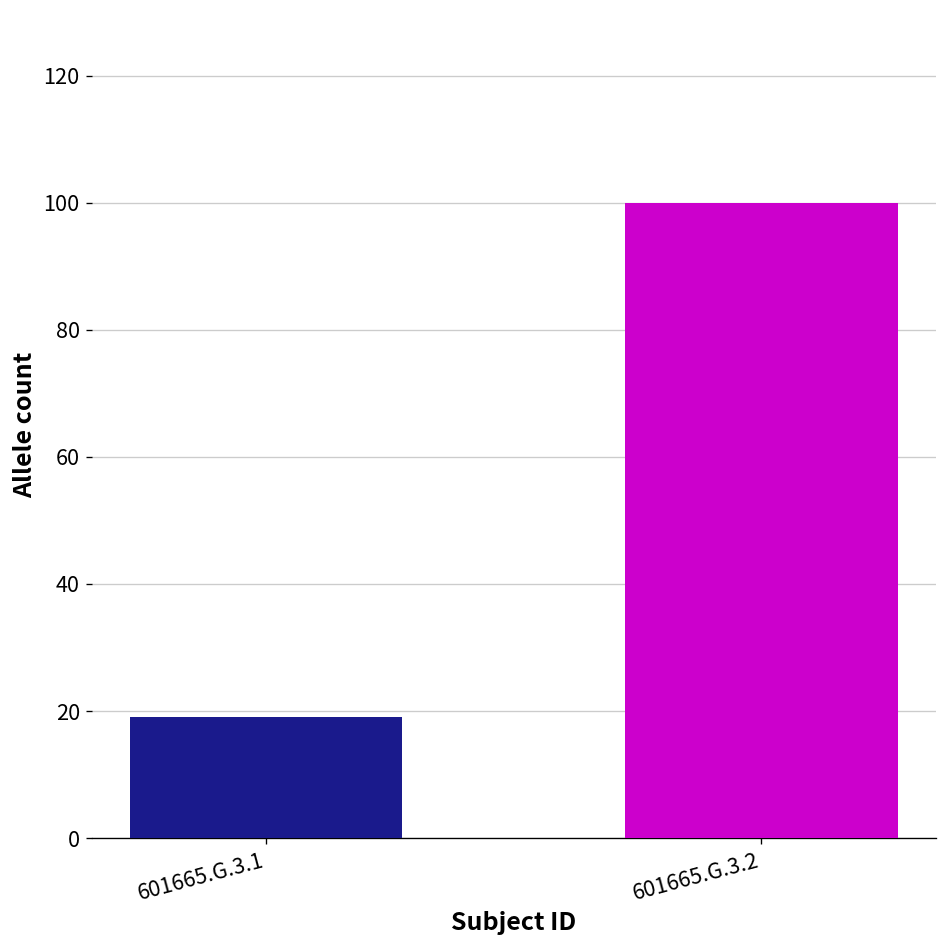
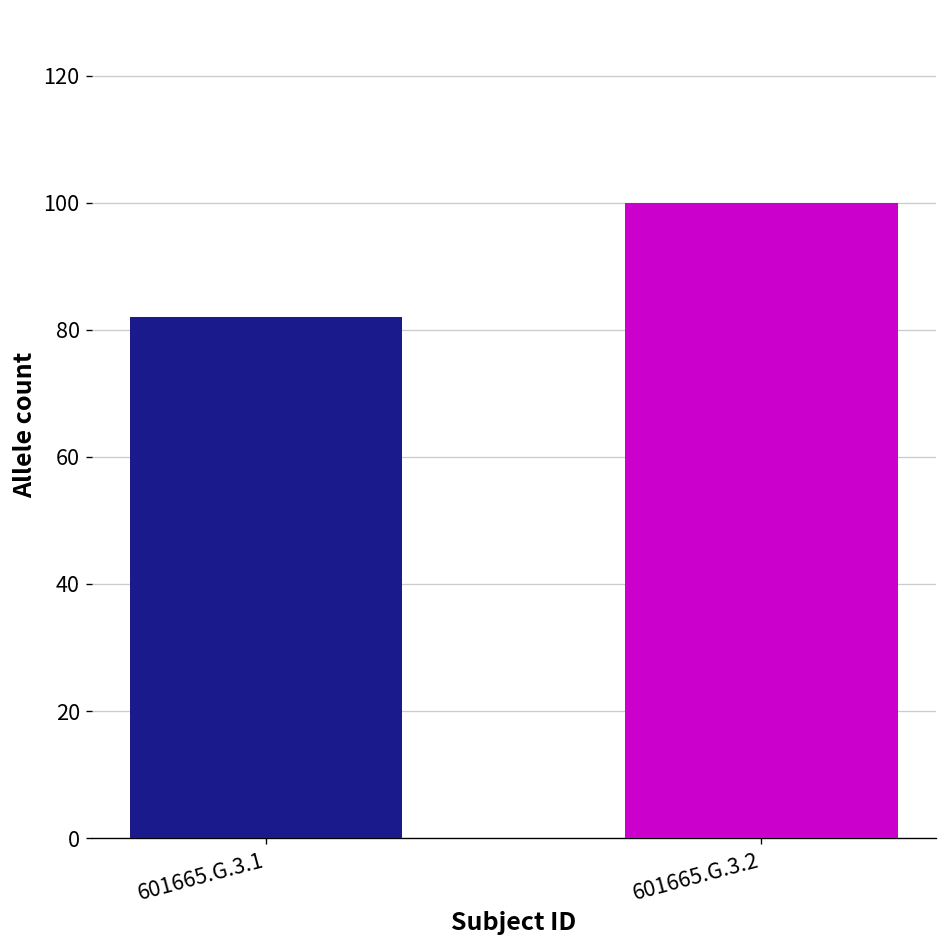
  {
-   "601665.G.3.1": 19,
+   "601665.G.3.1": 82,
    "601665.G.3.2": 100
  }
